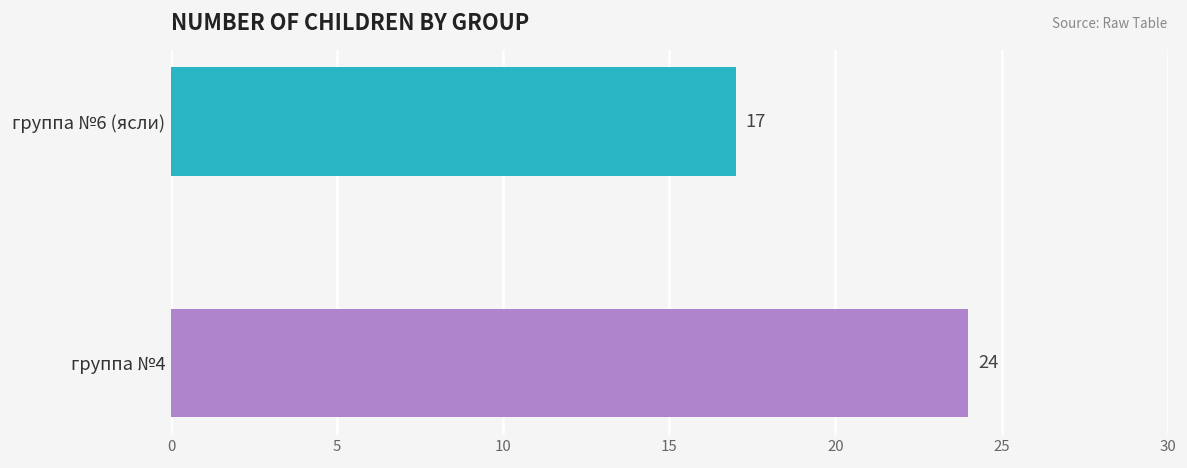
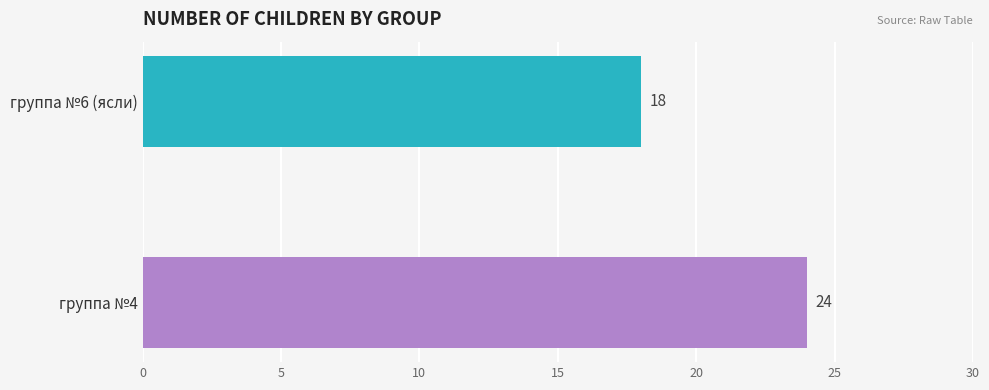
  {
-   "группа №6 (ясли)": 17,
+   "группа №6 (ясли)": 18,
    "группа №4": 24
  }
